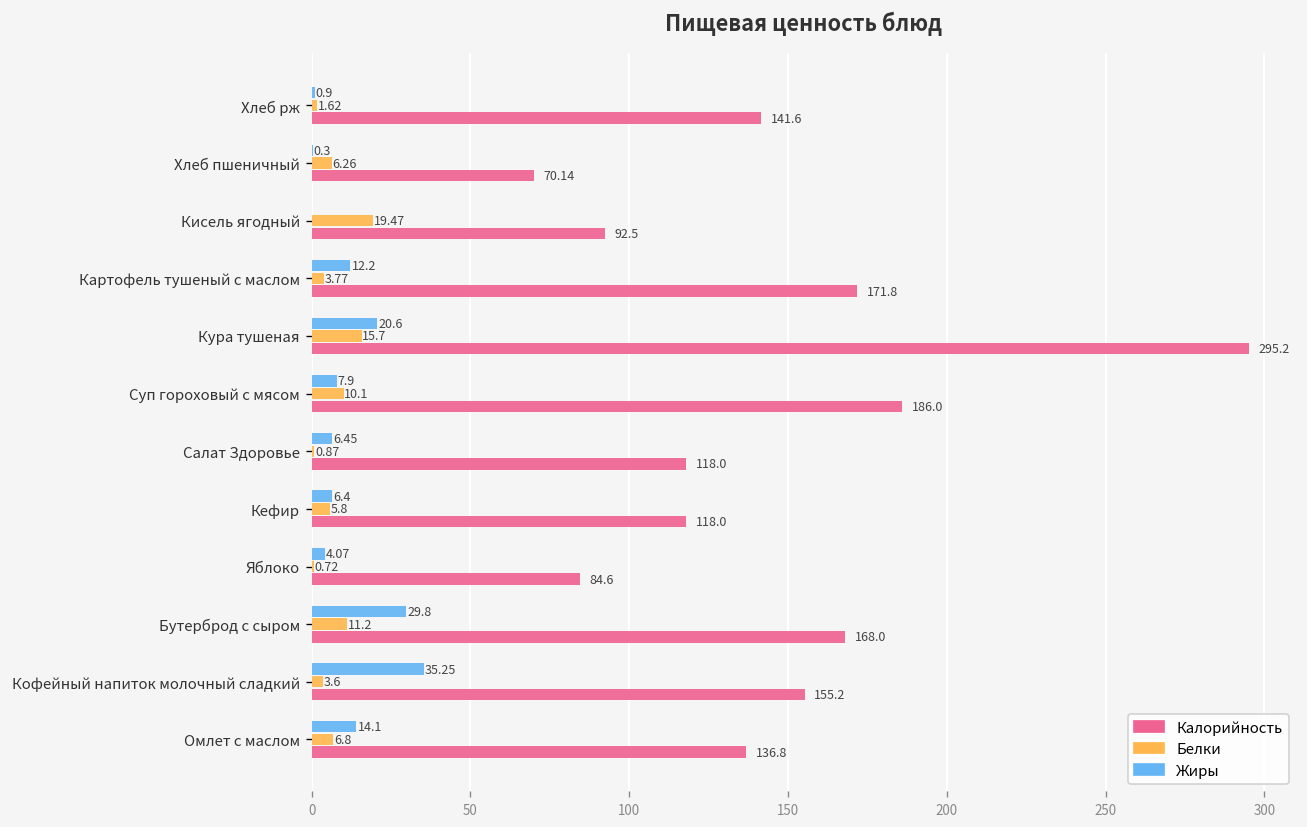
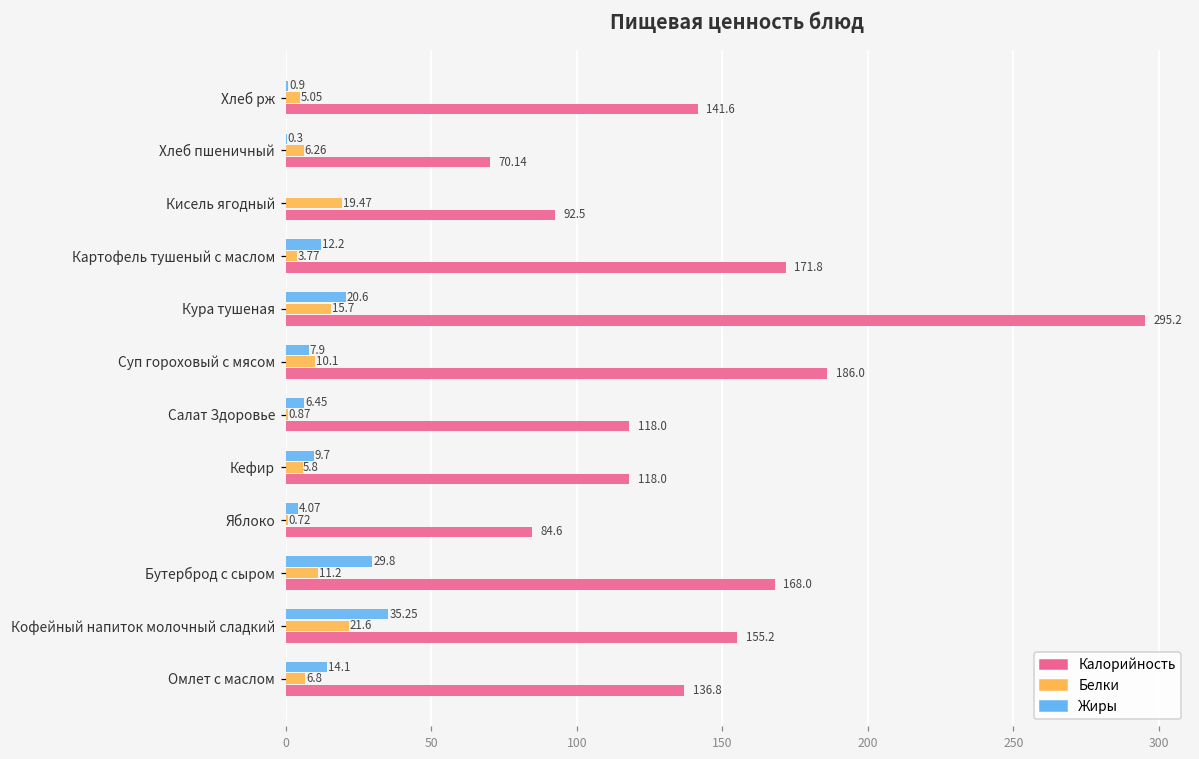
  {
    "Калорийность": {
      "Хлеб рж": 141.6,
      "Хлеб пшеничный": 70.14,
      "Кисель ягодный": 92.5,
      "Картофель тушеный с маслом": 171.8,
      "Кура тушеная": 295.2,
      "Суп гороховый с мясом": 186.0,
      "Салат Здоровье": 118.0,
      "Кефир": 118.0,
      "Яблоко": 84.6,
      "Бутерброд с сыром": 168.0,
      "Кофейный напиток молочный сладкий": 155.2,
      "Омлет с маслом": 136.8
    },
    "Белки": {
-     "Хлеб рж": 1.62,
+     "Хлеб рж": 5.05,
      "Хлеб пшеничный": 6.26,
      "Кисель ягодный": 19.47,
      "Картофель тушеный с маслом": 3.77,
      "Кура тушеная": 15.7,
      "Суп гороховый с мясом": 10.1,
      "Салат Здоровье": 0.87,
      "Кефир": 5.8,
      "Яблоко": 0.72,
      "Бутерброд с сыром": 11.2,
-     "Кофейный напиток молочный сладкий": 3.6,
+     "Кофейный напиток молочный сладкий": 21.6,
      "Омлет с маслом": 6.8
    },
    "Жиры": {
      "Хлеб рж": 0.9,
      "Хлеб пшеничный": 0.3,
      "Картофель тушеный с маслом": 12.2,
      "Кура тушеная": 20.6,
      "Суп гороховый с мясом": 7.9,
      "Салат Здоровье": 6.45,
-     "Кефир": 6.4,
+     "Кефир": 9.7,
      "Яблоко": 4.07,
      "Бутерброд с сыром": 29.8,
      "Кофейный напиток молочный сладкий": 35.25,
      "Омлет с маслом": 14.1
    }
  }
